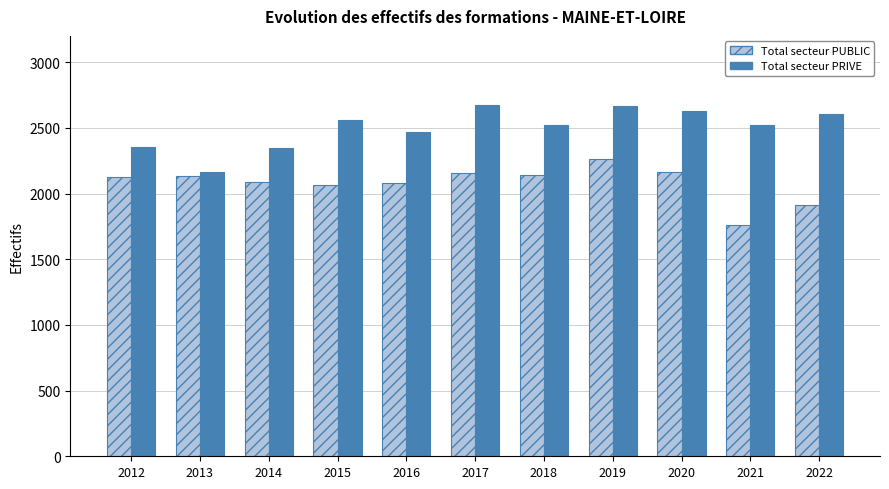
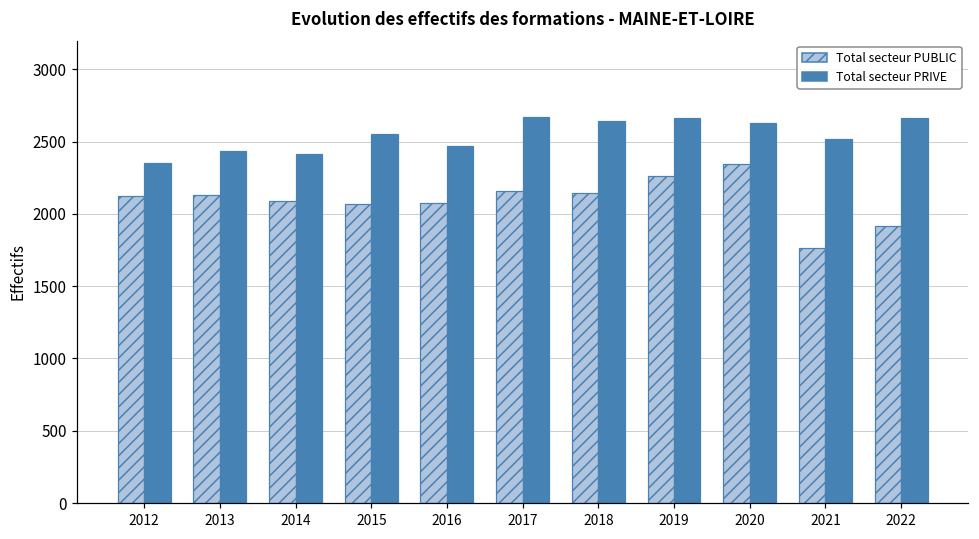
  {
    "Total secteur PUBLIC": {
      "2012": 2130,
      "2013": 2130,
      "2014": 2090,
      "2015": 2070,
      "2016": 2080,
      "2017": 2160,
      "2018": 2140,
      "2019": 2260,
-     "2020": 2160,
+     "2020": 2350,
      "2021": 1760,
      "2022": 1910
    },
    "Total secteur PRIVE": {
      "2012": 2350,
-     "2013": 2160,
-     "2014": 2350,
+     "2013": 2430,
+     "2014": 2420,
      "2015": 2560,
      "2016": 2470,
      "2017": 2670,
-     "2018": 2520,
+     "2018": 2640,
      "2019": 2670,
      "2020": 2630,
      "2021": 2520,
-     "2022": 2600
+     "2022": 2670
    }
  }
